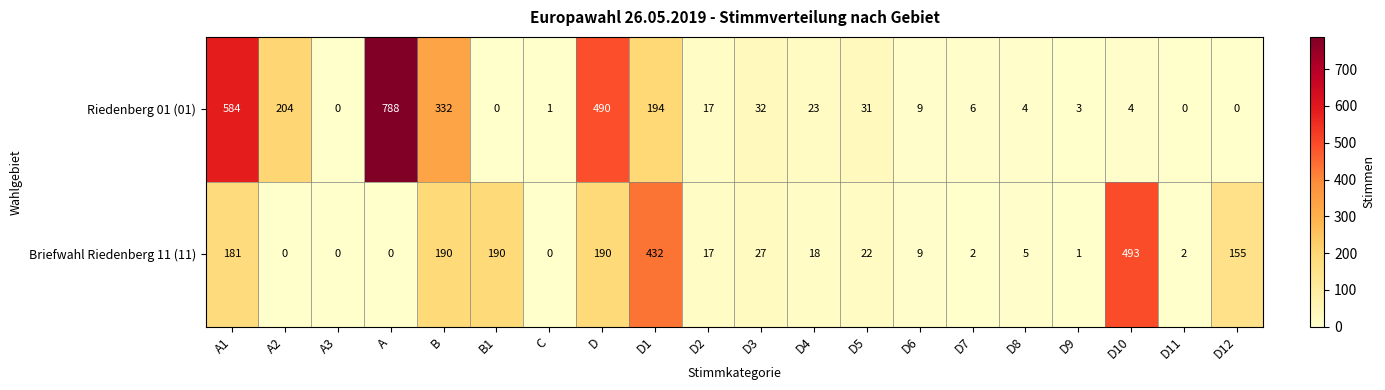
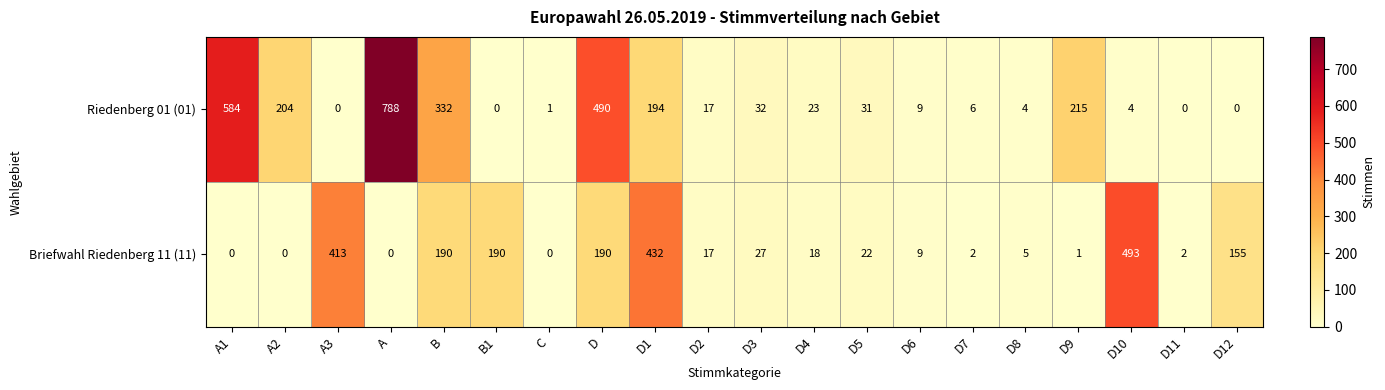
  {
    "Riedenberg 01 (01)": {
      "A1": 584,
      "A2": 204,
      "A3": 0,
      "A": 788,
      "B": 332,
      "B1": 0,
      "C": 1,
      "D": 490,
      "D1": 194,
      "D2": 17,
      "D3": 32,
      "D4": 23,
      "D5": 31,
      "D6": 9,
      "D7": 6,
      "D8": 4,
-     "D9": 3,
+     "D9": 215,
      "D10": 4,
      "D11": 0,
      "D12": 0
    },
    "Briefwahl Riedenberg 11 (11)": {
-     "A1": 181,
+     "A1": 0,
      "A2": 0,
-     "A3": 0,
+     "A3": 413,
      "A": 0,
      "B": 190,
      "B1": 190,
      "C": 0,
      "D": 190,
      "D1": 432,
      "D2": 17,
      "D3": 27,
      "D4": 18,
      "D5": 22,
      "D6": 9,
      "D7": 2,
      "D8": 5,
      "D9": 1,
      "D10": 493,
      "D11": 2,
      "D12": 155
    }
  }
